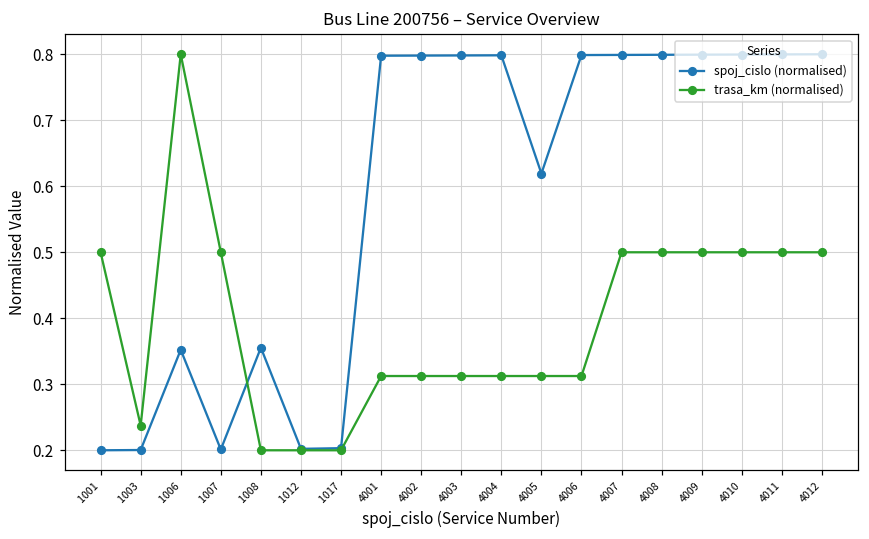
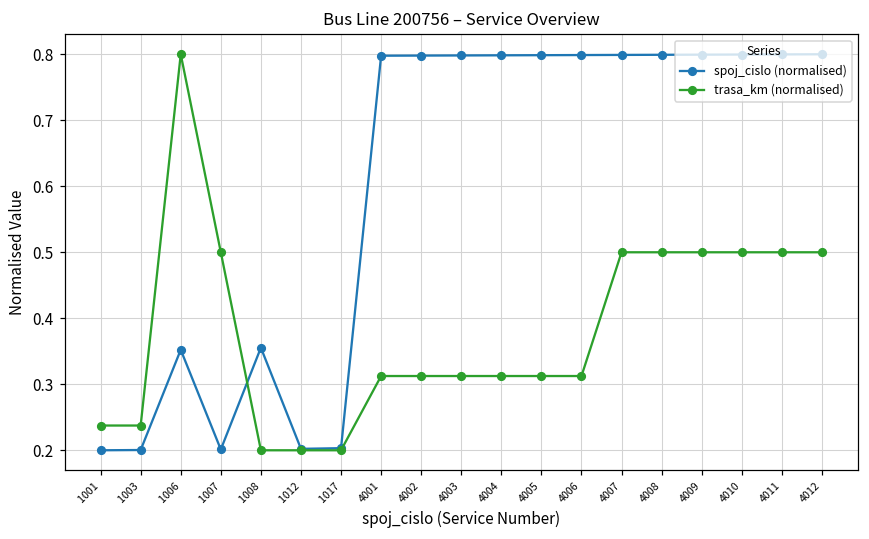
  {
    "spoj_cislo (normalised)": {
      "1001": 0.20,
      "1003": 0.20,
      "1006": 0.35,
      "1007": 0.20,
      "1008": 0.36,
      "4001": 0.80,
      "4002": 0.80,
      "4003": 0.80,
      "4004": 0.80,
-     "4005": 0.62,
+     "4005": 0.80,
      "4006": 0.80,
      "4007": 0.80,
      "4008": 0.80
    },
    "trasa_km (normalised)": {
-     "1001": 0.50,
+     "1001": 0.24,
      "1003": 0.24,
      "1006": 0.80,
      "1007": 0.50,
      "1008": 0.20,
      "4001": 0.31,
      "4002": 0.31,
      "4003": 0.31,
      "4004": 0.31,
      "4005": 0.31,
      "4006": 0.31,
      "4007": 0.50,
      "4008": 0.50,
      "4009": 0.50,
      "4010": 0.50,
      "4011": 0.50,
      "4012": 0.50
    }
  }
